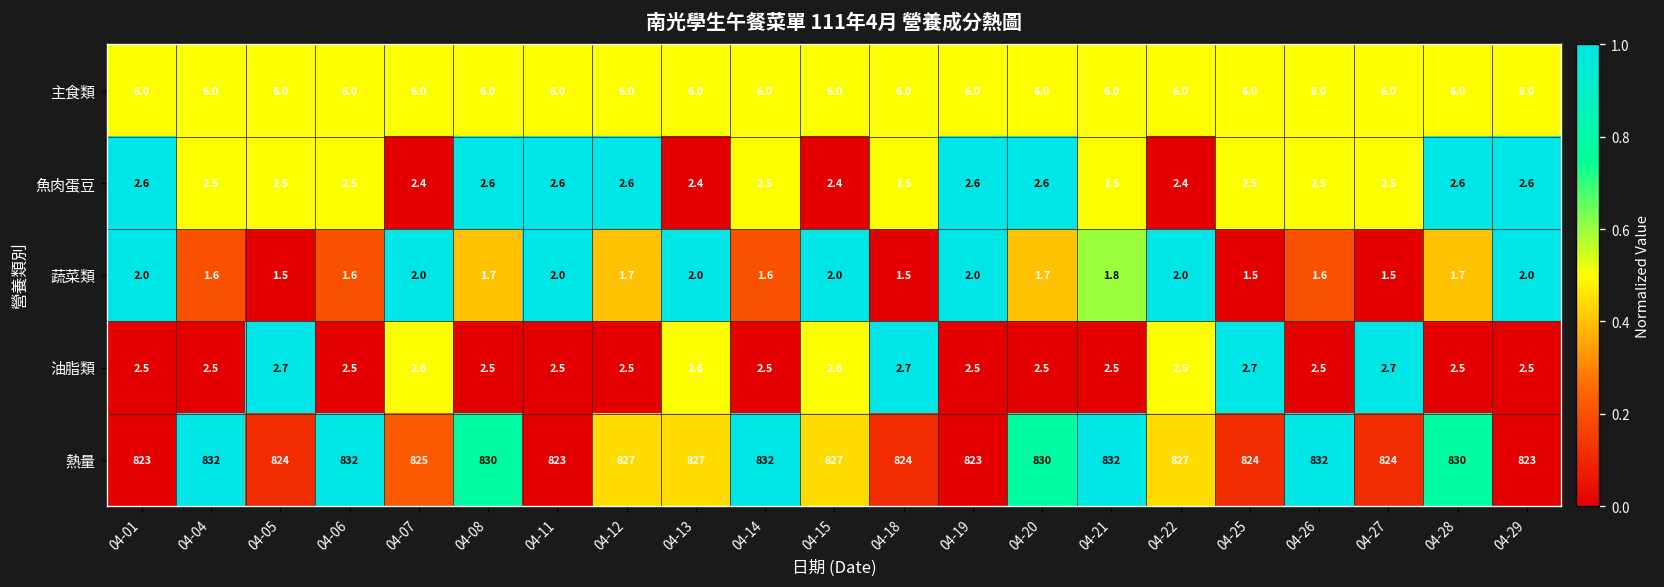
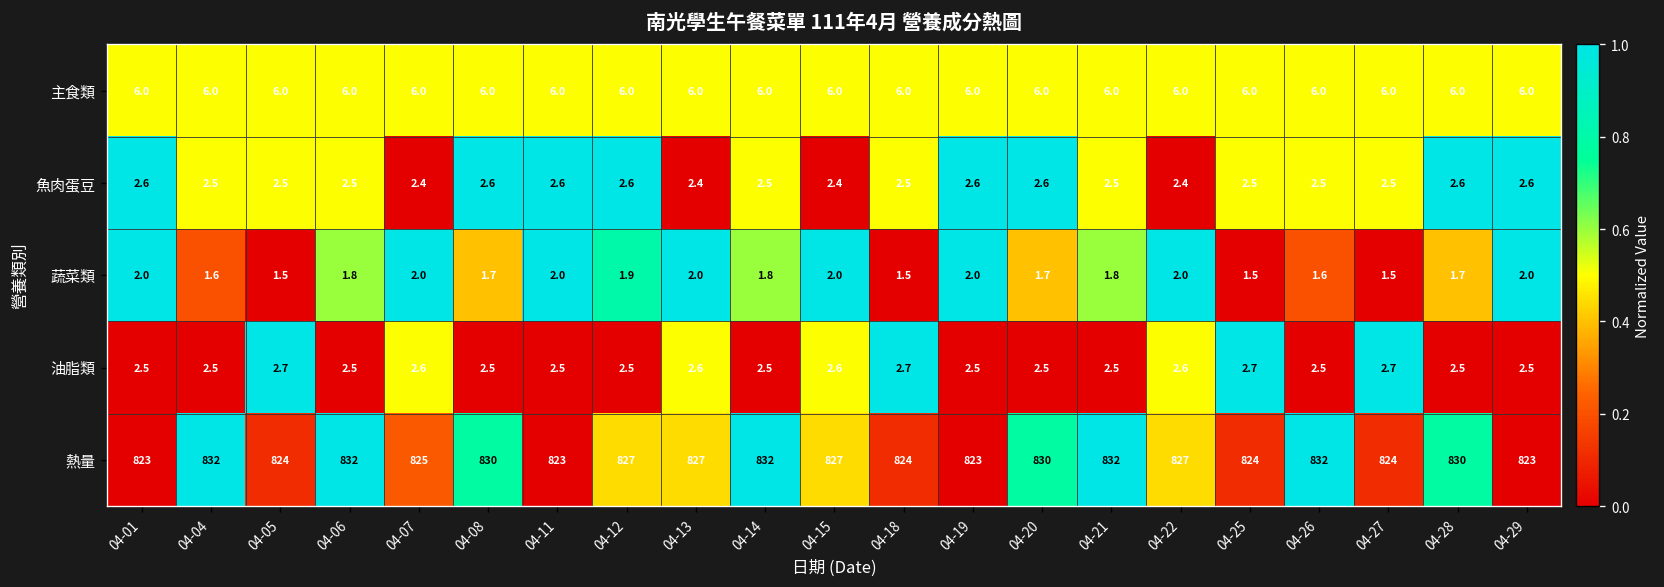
  {
    "主食類": {
      "04-01": 6.0,
      "04-04": 6.0,
      "04-05": 6.0,
      "04-06": 6.0,
      "04-07": 6.0,
      "04-08": 6.0,
      "04-11": 6.0,
      "04-12": 6.0,
      "04-13": 6.0,
      "04-14": 6.0,
      "04-15": 6.0,
      "04-18": 6.0,
      "04-19": 6.0,
      "04-20": 6.0,
      "04-21": 6.0,
      "04-22": 6.0,
      "04-25": 6.0,
      "04-26": 6.0,
      "04-27": 6.0,
      "04-28": 6.0,
      "04-29": 6.0
    },
    "魚肉蛋豆": {
      "04-01": 2.6,
      "04-04": 2.5,
      "04-05": 2.5,
      "04-06": 2.5,
      "04-07": 2.4,
      "04-08": 2.6,
      "04-11": 2.6,
      "04-12": 2.6,
      "04-13": 2.4,
      "04-14": 2.5,
      "04-15": 2.4,
      "04-18": 2.5,
      "04-19": 2.6,
      "04-20": 2.6,
      "04-21": 2.5,
      "04-22": 2.4,
      "04-25": 2.5,
      "04-26": 2.5,
      "04-27": 2.5,
      "04-28": 2.6,
      "04-29": 2.6
    },
    "蔬菜類": {
      "04-01": 2.0,
      "04-04": 1.6,
      "04-05": 1.5,
-     "04-06": 1.6,
+     "04-06": 1.8,
      "04-07": 2.0,
      "04-08": 1.7,
      "04-11": 2.0,
-     "04-12": 1.7,
+     "04-12": 1.9,
      "04-13": 2.0,
-     "04-14": 1.6,
+     "04-14": 1.8,
      "04-15": 2.0,
      "04-18": 1.5,
      "04-19": 2.0,
      "04-20": 1.7,
      "04-21": 1.8,
      "04-22": 2.0,
      "04-25": 1.5,
      "04-26": 1.6,
      "04-27": 1.5,
      "04-28": 1.7,
      "04-29": 2.0
    },
    "油脂類": {
      "04-01": 2.5,
      "04-04": 2.5,
      "04-05": 2.7,
      "04-06": 2.5,
      "04-07": 2.6,
      "04-08": 2.5,
      "04-11": 2.5,
      "04-12": 2.5,
      "04-13": 2.6,
      "04-14": 2.5,
      "04-15": 2.6,
      "04-18": 2.7,
      "04-19": 2.5,
      "04-20": 2.5,
      "04-21": 2.5,
      "04-22": 2.6,
      "04-25": 2.7,
      "04-26": 2.5,
      "04-27": 2.7,
      "04-28": 2.5,
      "04-29": 2.5
    },
    "熱量": {
      "04-01": 823,
      "04-04": 832,
      "04-05": 824,
      "04-06": 832,
      "04-07": 825,
      "04-08": 830,
      "04-11": 823,
      "04-12": 827,
      "04-13": 827,
      "04-14": 832,
      "04-15": 827,
      "04-18": 824,
      "04-19": 823,
      "04-20": 830,
      "04-21": 832,
      "04-22": 827,
      "04-25": 824,
      "04-26": 832,
      "04-27": 824,
      "04-28": 830,
      "04-29": 823
    }
  }
